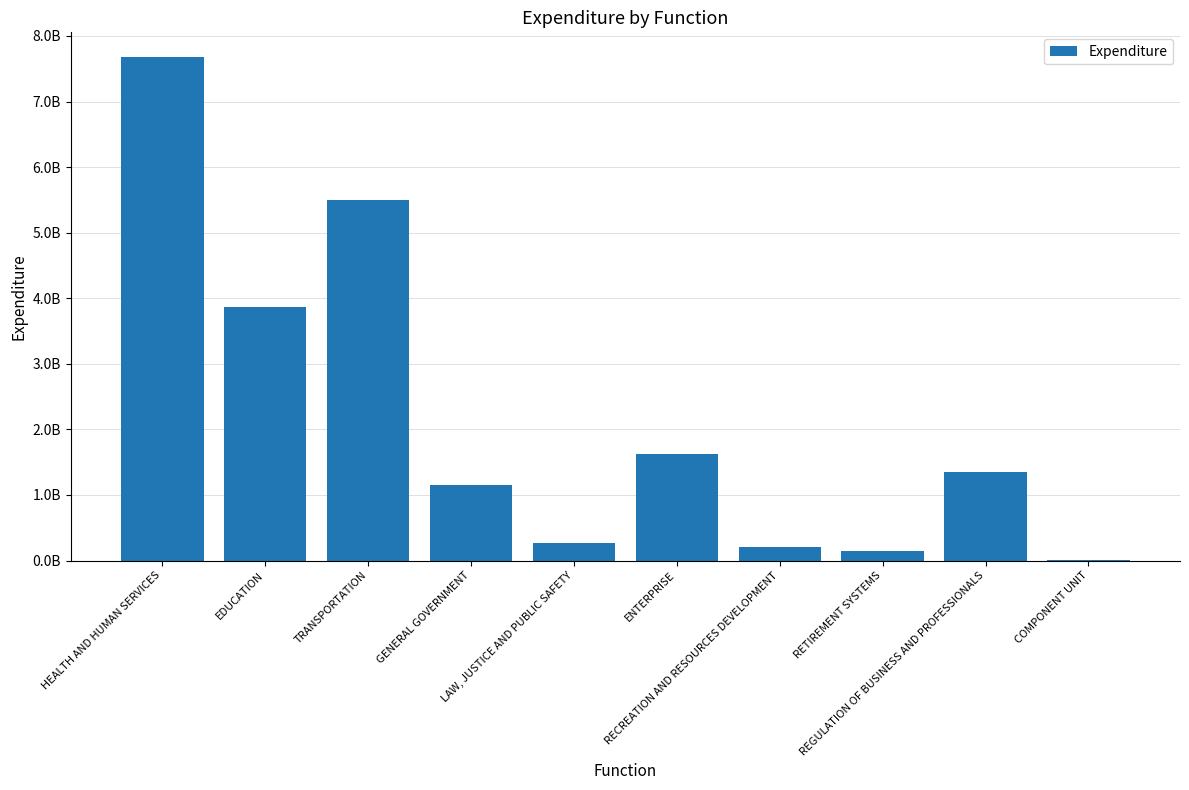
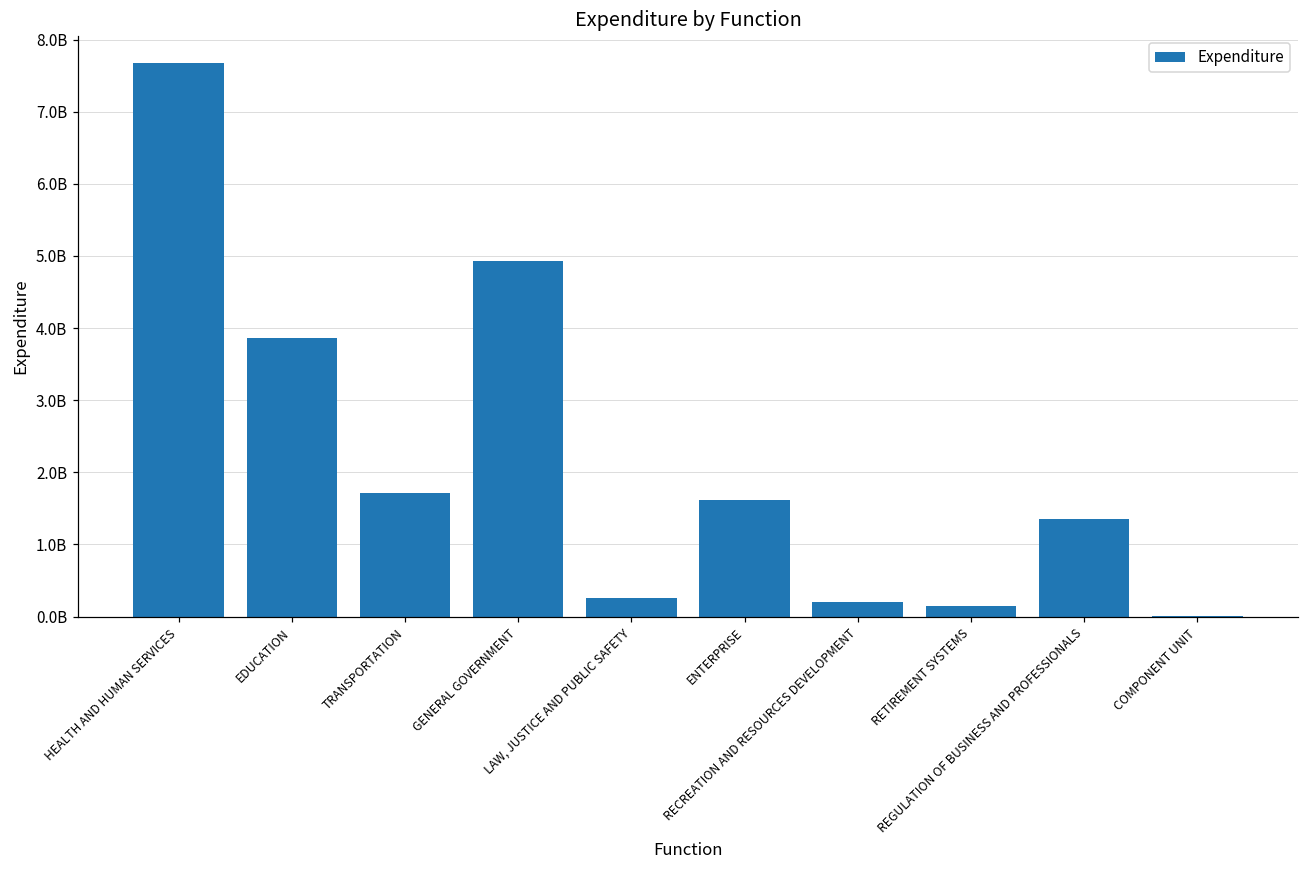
  {
    "HEALTH AND HUMAN SERVICES": 7700000000,
    "EDUCATION": 3900000000,
-   "TRANSPORTATION": 5500000000,
-   "GENERAL GOVERNMENT": 1100000000,
+   "TRANSPORTATION": 1700000000,
+   "GENERAL GOVERNMENT": 4900000000,
    "LAW, JUSTICE AND PUBLIC SAFETY": 300000000,
    "ENTERPRISE": 1600000000,
    "RECREATION AND RESOURCES DEVELOPMENT": 200000000,
    "RETIREMENT SYSTEMS": 100000000,
    "REGULATION OF BUSINESS AND PROFESSIONALS": 1400000000
  }
